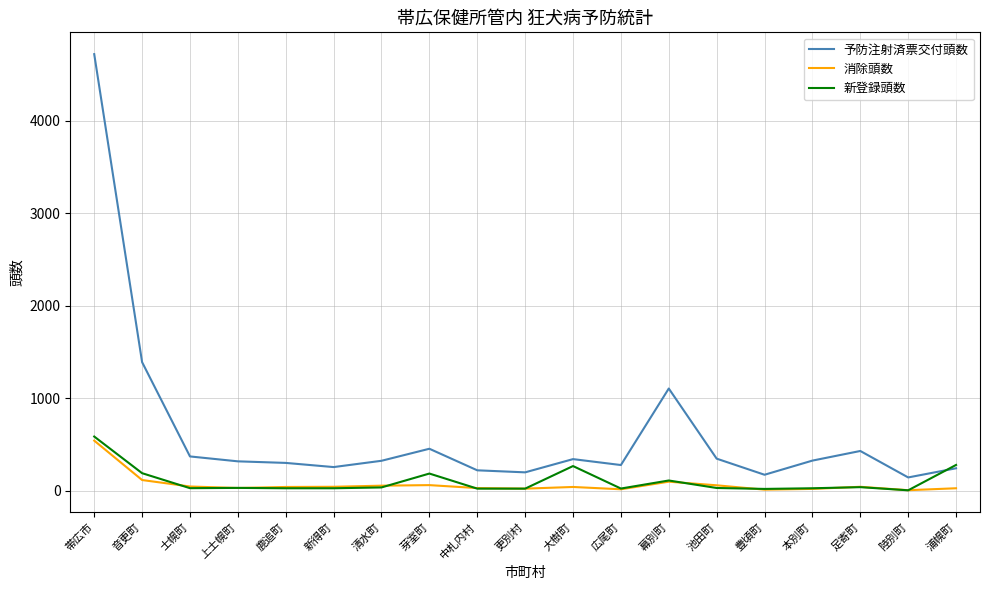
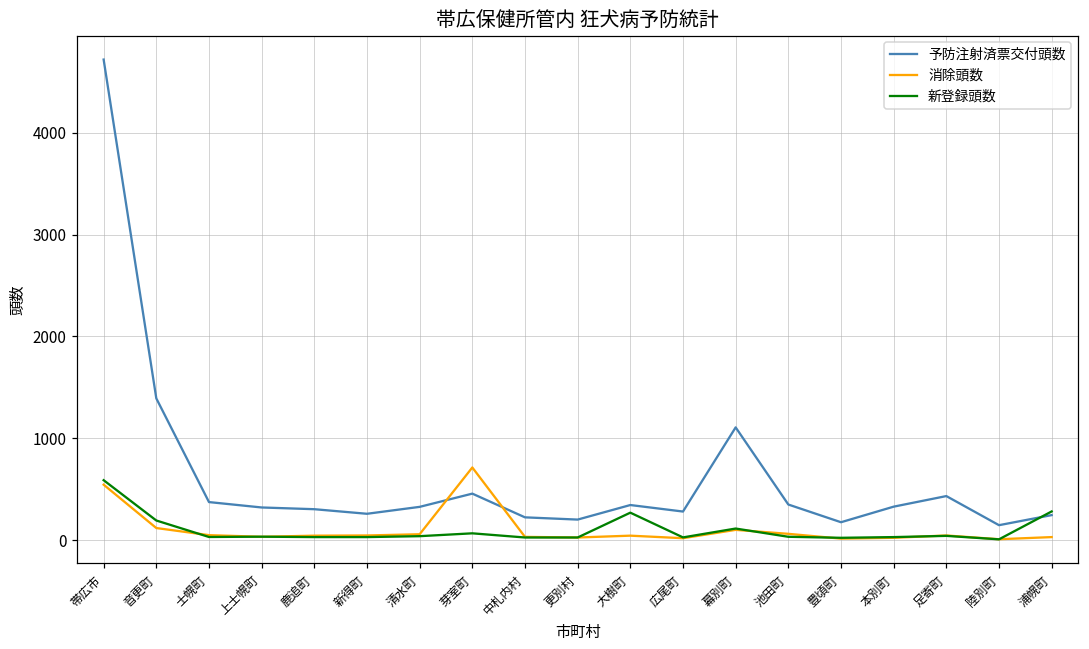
  {
    "予防注射済票交付頭数": {
      "帯広市": 4700,
      "音更町": 1400,
      "士幌町": 400,
      "上士幌町": 300,
      "鹿追町": 300,
      "新得町": 300,
      "清水町": 300,
      "芽室町": 500,
      "中札内村": 200,
      "更別村": 200,
      "大樹町": 300,
      "広尾町": 300,
      "幕別町": 1100,
      "池田町": 300,
      "豊頃町": 200,
      "本別町": 300,
      "足寄町": 400,
      "陸別町": 100,
      "浦幌町": 200
    },
    "消除頭数": {
      "帯広市": 500,
      "音更町": 100,
-     "芽室町": 100,
+     "芽室町": 700,
      "大樹町": 0,
      "池田町": 100,
      "浦幌町": 0
    },
    "新登録頭数": {
      "帯広市": 600,
      "音更町": 200,
-     "芽室町": 200,
+     "芽室町": 100,
      "大樹町": 300,
      "池田町": 0,
      "浦幌町": 300
    }
  }
